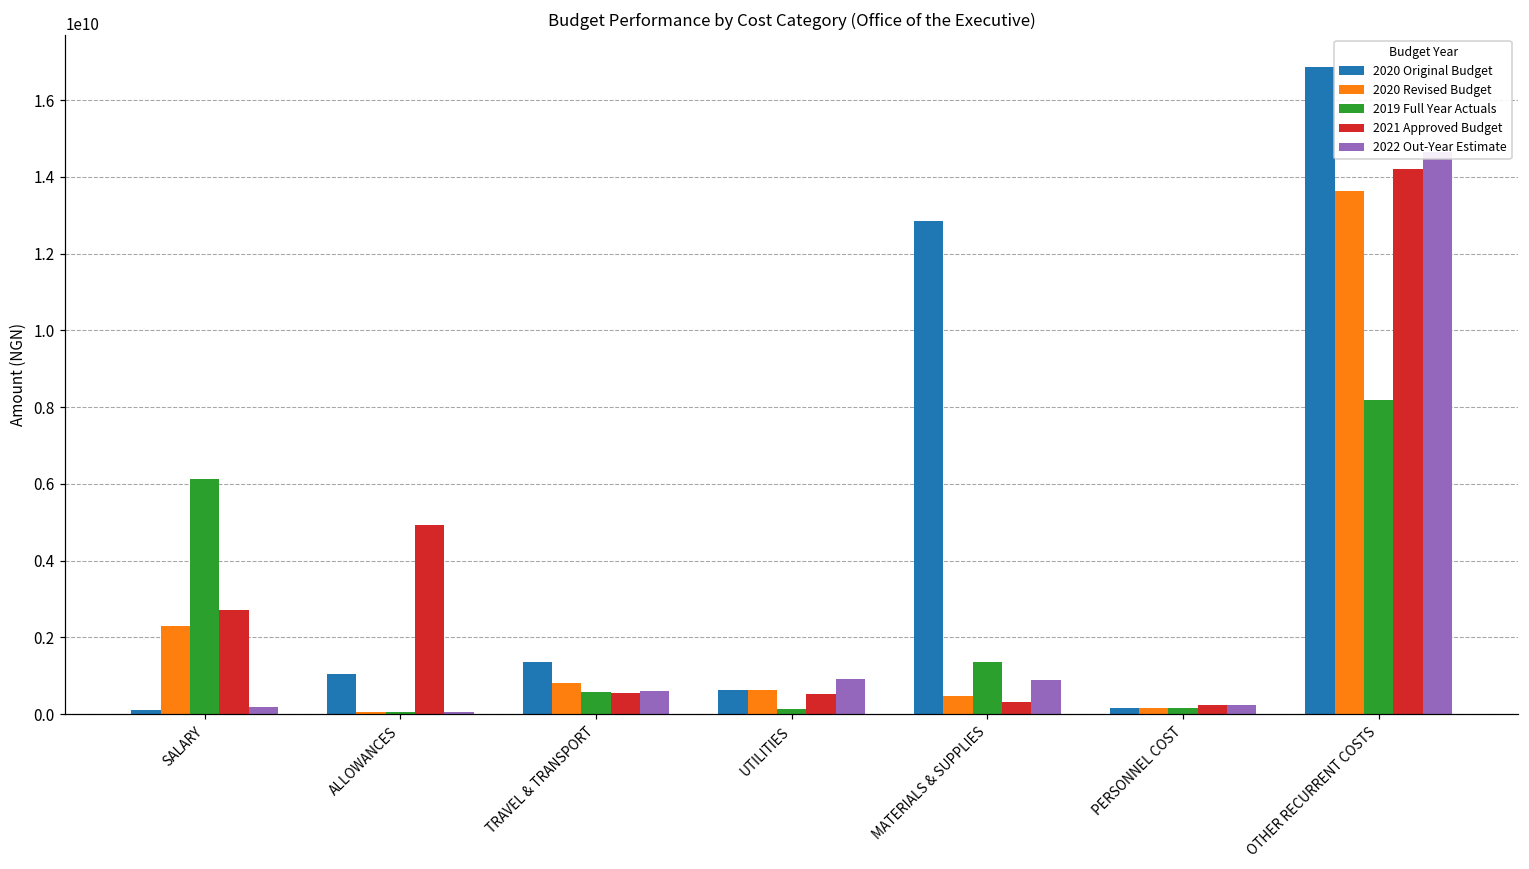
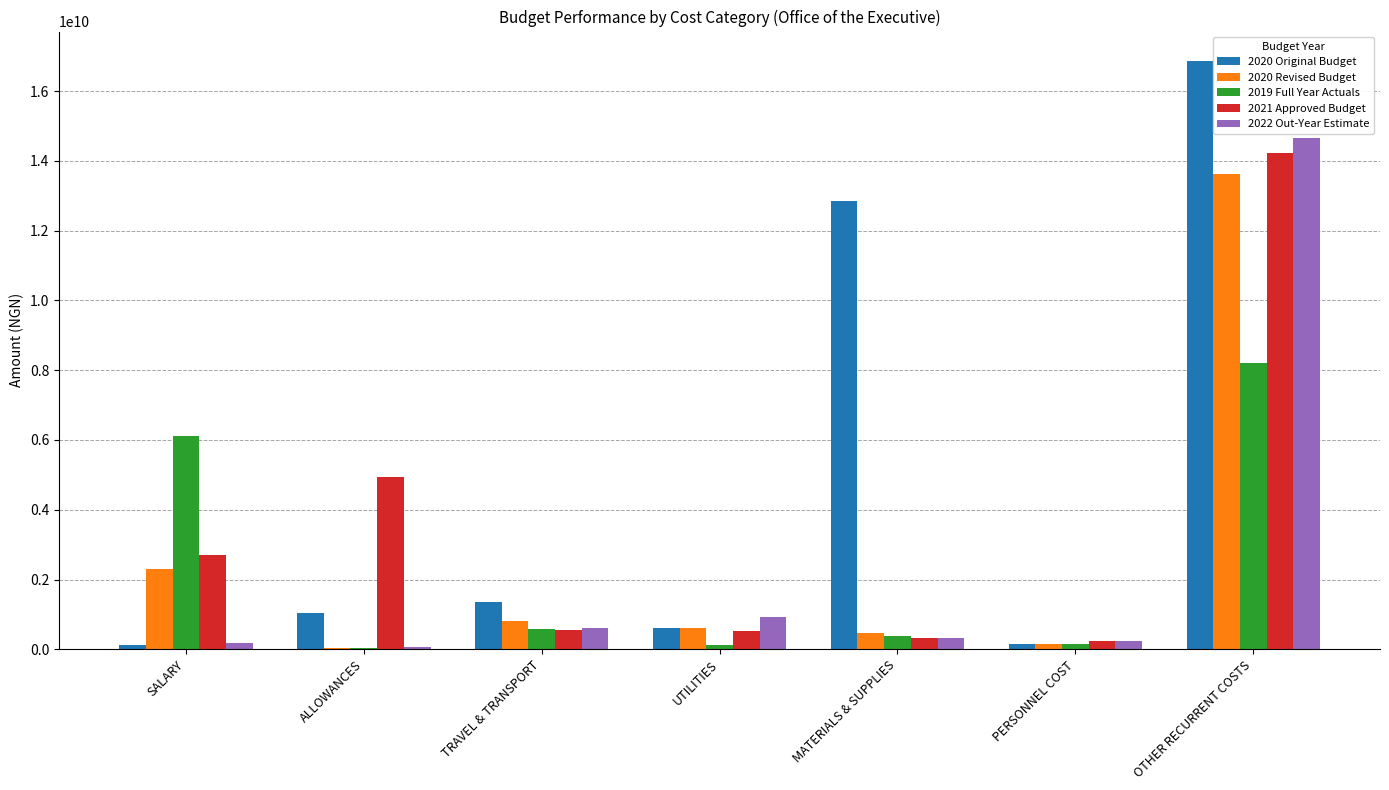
  {
    "2020 Original Budget": {
      "SALARY": 100000000,
      "ALLOWANCES": 1000000000,
      "TRAVEL & TRANSPORT": 1400000000,
      "UTILITIES": 600000000,
      "MATERIALS & SUPPLIES": 12800000000,
      "PERSONNEL COST": 200000000,
      "OTHER RECURRENT COSTS": 16900000000
    },
    "2020 Revised Budget": {
      "SALARY": 2300000000,
      "TRAVEL & TRANSPORT": 800000000,
      "UTILITIES": 600000000,
      "MATERIALS & SUPPLIES": 500000000,
      "PERSONNEL COST": 200000000,
      "OTHER RECURRENT COSTS": 13600000000
    },
    "2019 Full Year Actuals": {
      "SALARY": 6100000000,
      "TRAVEL & TRANSPORT": 600000000,
      "UTILITIES": 100000000,
-     "MATERIALS & SUPPLIES": 1400000000,
+     "MATERIALS & SUPPLIES": 400000000,
      "PERSONNEL COST": 100000000,
      "OTHER RECURRENT COSTS": 8200000000
    },
    "2021 Approved Budget": {
      "SALARY": 2700000000,
      "ALLOWANCES": 4900000000,
      "TRAVEL & TRANSPORT": 600000000,
      "UTILITIES": 500000000,
      "MATERIALS & SUPPLIES": 300000000,
      "PERSONNEL COST": 200000000,
      "OTHER RECURRENT COSTS": 14200000000
    },
    "2022 Out-Year Estimate": {
      "SALARY": 200000000,
      "TRAVEL & TRANSPORT": 600000000,
      "UTILITIES": 900000000,
-     "MATERIALS & SUPPLIES": 900000000,
+     "MATERIALS & SUPPLIES": 300000000,
      "PERSONNEL COST": 200000000,
      "OTHER RECURRENT COSTS": 14600000000
    }
  }
